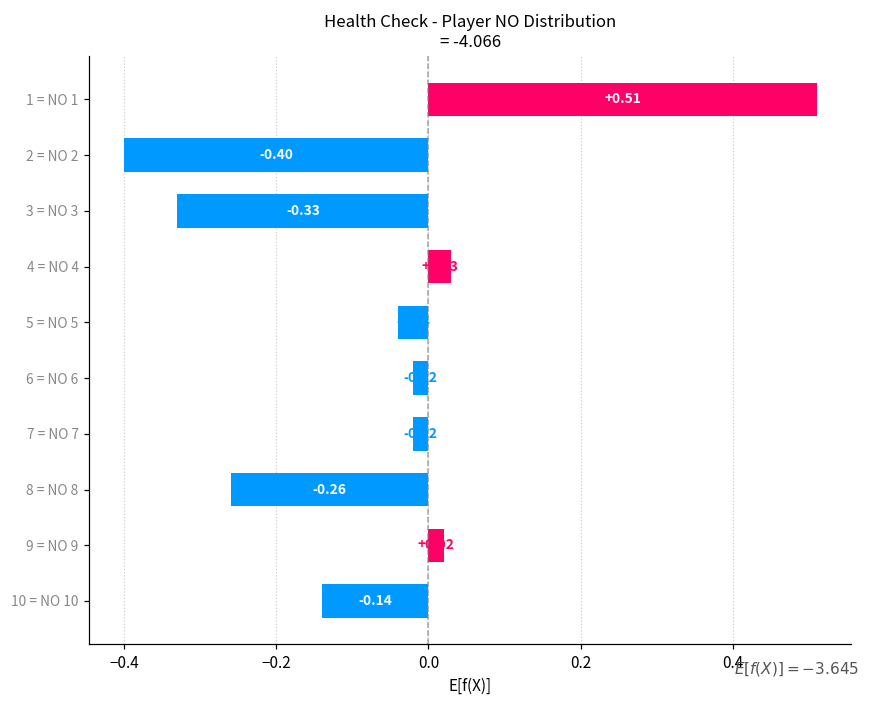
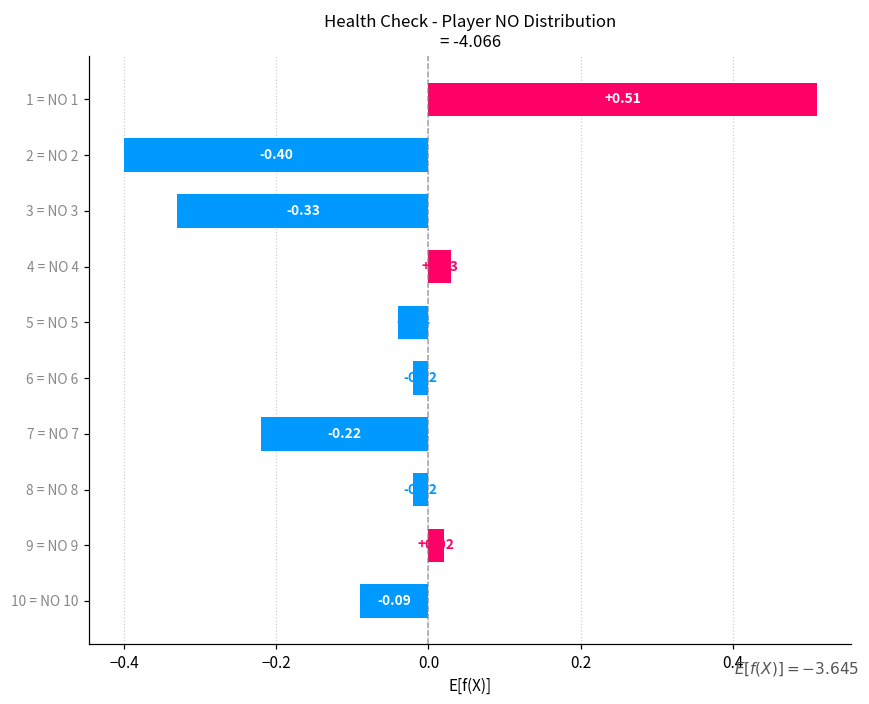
  {
    "1 = NO 1": "+0.51",
    "2 = NO 2": "-0.40",
    "3 = NO 3": "-0.33",
    "6 = NO 6": "-0.02",
-   "7 = NO 7": "-0.02",
-   "8 = NO 8": "-0.26",
+   "7 = NO 7": "-0.22",
+   "8 = NO 8": "-0.02",
    "9 = NO 9": "+0.02",
-   "10 = NO 10": "-0.14"
+   "10 = NO 10": "-0.09"
  }
